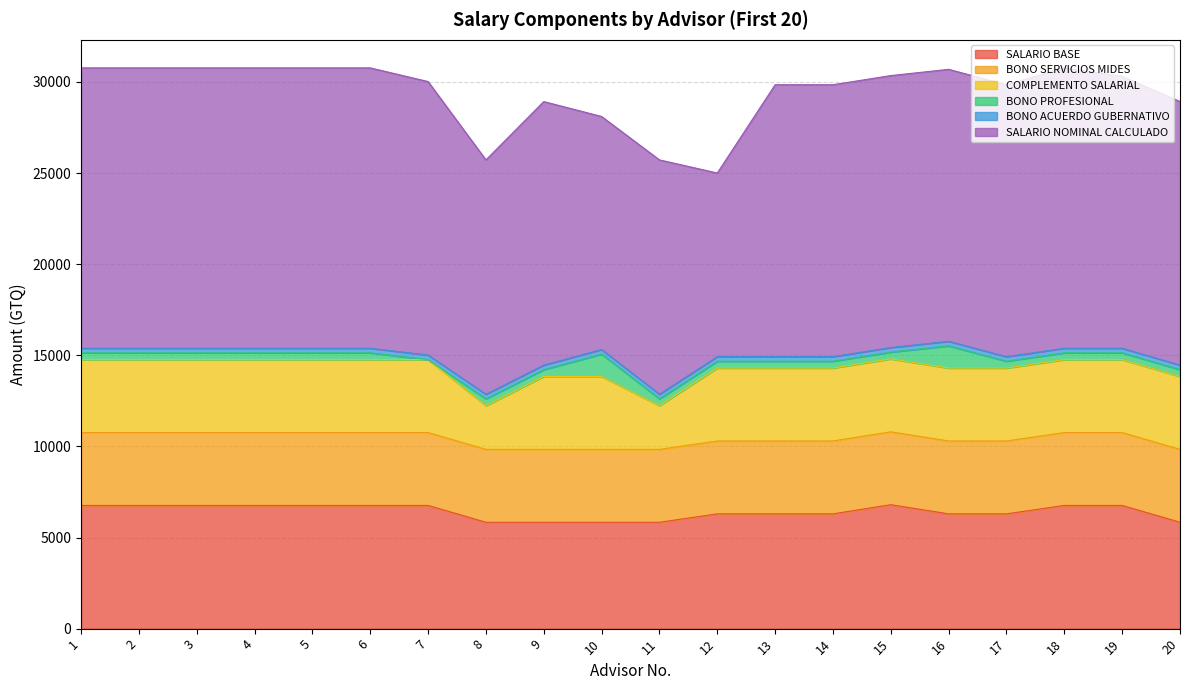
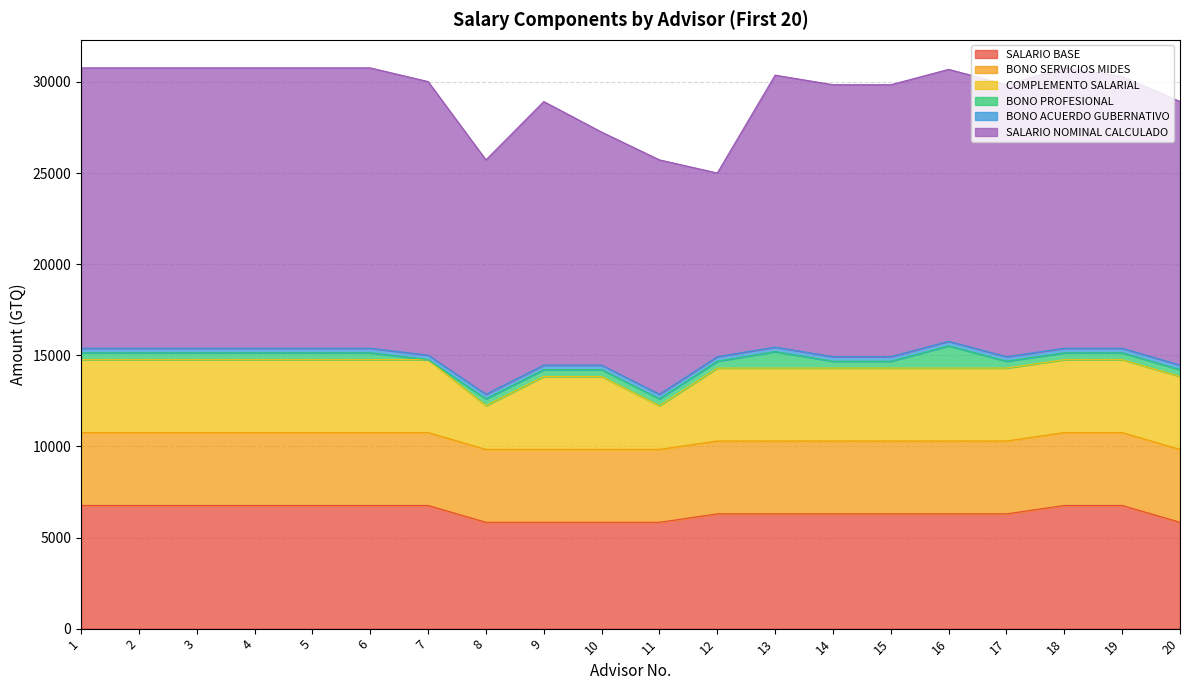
  {
    "SALARIO BASE": {
      "1": 6800,
      "2": 6800,
      "3": 6800,
      "4": 6800,
      "5": 6800,
      "6": 6800,
      "7": 6800,
      "8": 5800,
      "9": 5800,
      "10": 5800,
      "11": 5800,
      "12": 6300,
      "13": 6300,
      "14": 6300,
-     "15": 6800,
+     "15": 6300,
      "16": 6300,
      "17": 6300,
      "18": 6800,
      "19": 6800,
      "20": 5800
    },
    "BONO PROFESIONAL": {
      "1": 400,
      "2": 400,
      "3": 400,
      "4": 400,
      "5": 400,
      "6": 400,
      "8": 400,
      "9": 400,
-     "10": 1200,
+     "10": 400,
      "11": 400,
      "12": 400,
-     "13": 400,
+     "13": 900,
      "14": 400,
      "15": 400,
      "16": 1200,
      "17": 400,
      "18": 400,
      "19": 400,
      "20": 400
    },
    "BONO ACUERDO GUBERNATIVO": {
      "1": 300,
      "2": 300,
      "3": 300,
      "4": 300,
      "5": 300,
      "6": 300,
      "7": 300,
      "8": 300,
      "9": 300,
      "10": 300,
      "11": 300,
      "12": 300,
      "13": 300,
      "14": 300,
      "15": 300,
      "16": 300,
      "17": 300,
      "18": 300,
      "19": 300,
      "20": 300
    },
    "SALARIO NOMINAL CALCULADO": {
      "1": 15400,
      "2": 15400,
      "3": 15400,
      "4": 15400,
      "5": 15400,
      "6": 15400,
      "7": 15000,
      "8": 12900,
      "9": 14500,
      "10": 12800,
      "11": 12900,
      "12": 10100,
      "13": 14900,
      "14": 14900,
      "15": 14900,
      "16": 14900,
      "20": 14500
    }
  }
